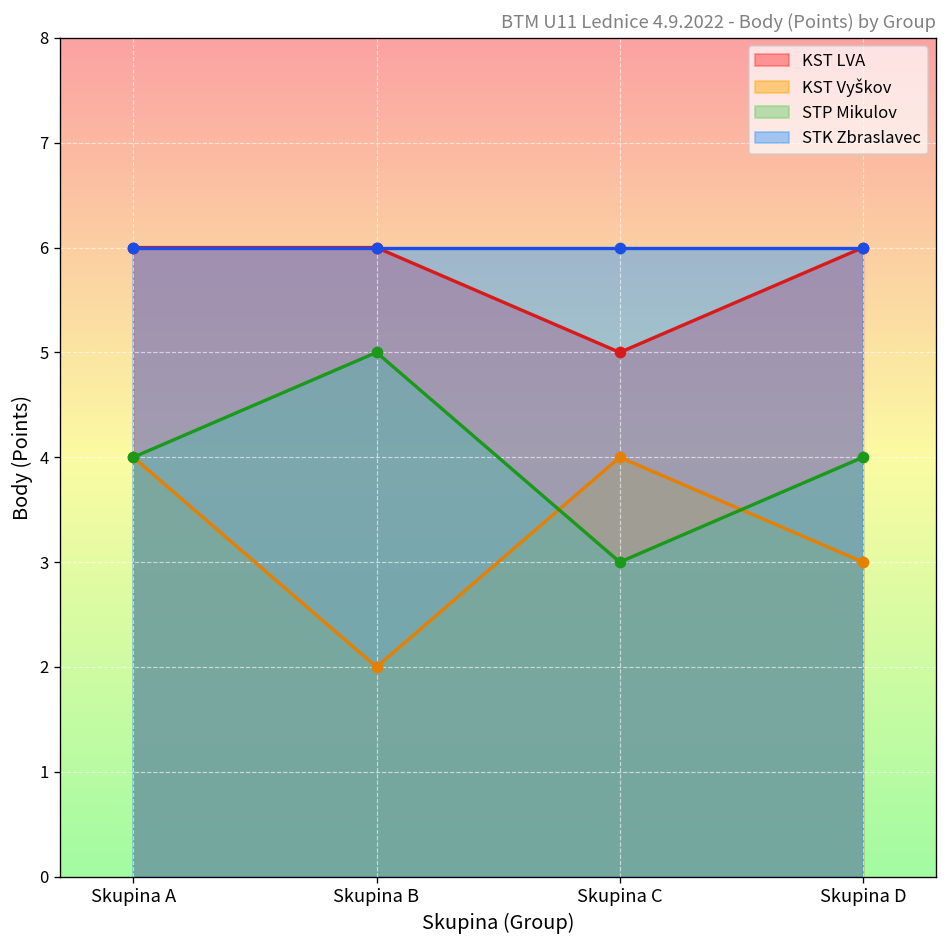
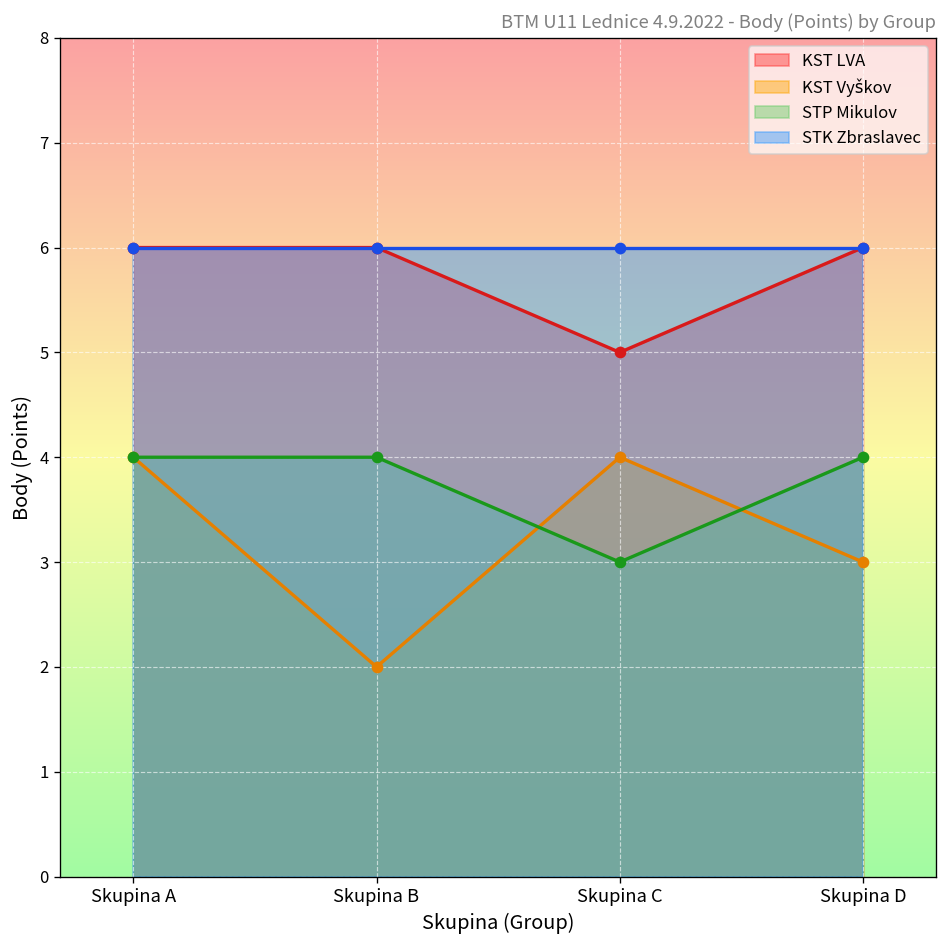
  {
    "KST LVA": {
      "Skupina C": 5
    },
    "KST Vyškov": {
      "Skupina B": 2,
      "Skupina C": 4,
      "Skupina D": 3
    },
    "STP Mikulov": {
-     "Skupina B": 5,
+     "Skupina B": 4,
      "Skupina C": 3,
      "Skupina D": 4
    },
    "STK Zbraslavec": {
      "Skupina C": 6
    }
  }
